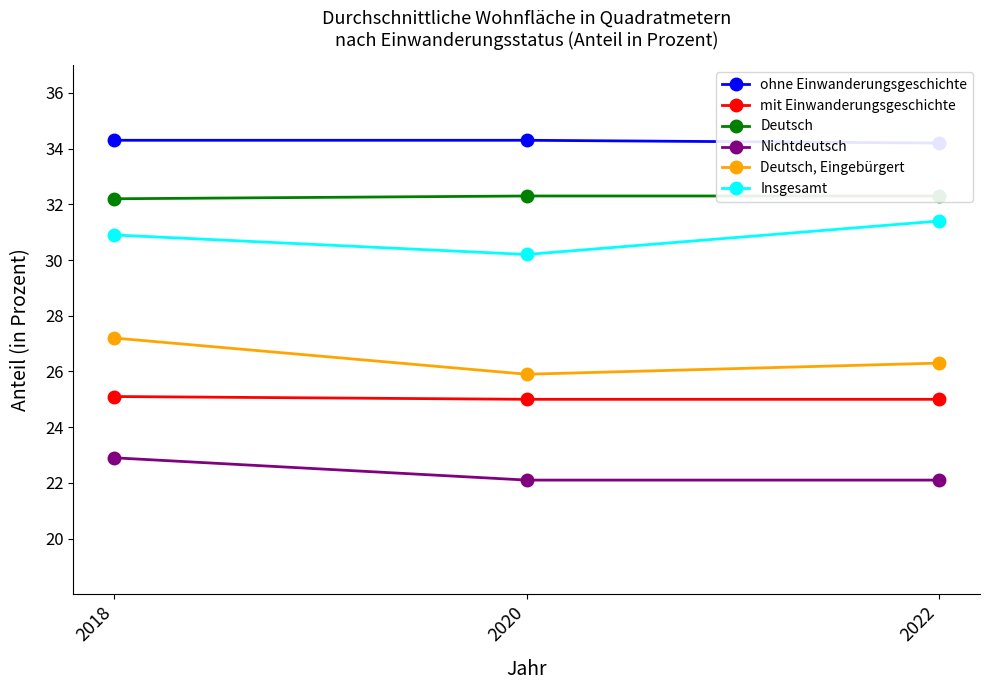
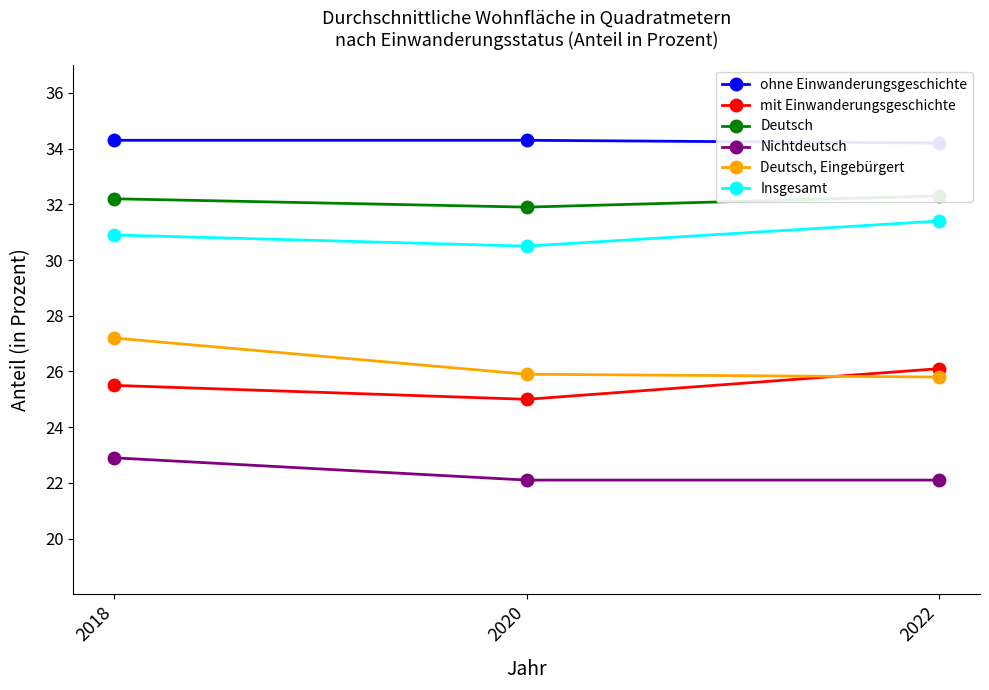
  {
    "ohne Einwanderungsgeschichte": {
      "2018": 34.3,
      "2020": 34.3
    },
    "mit Einwanderungsgeschichte": {
-     "2018": 25.1,
+     "2018": 25.5,
      "2020": 25.0,
-     "2022": 25.0
+     "2022": 26.1
    },
    "Deutsch": {
      "2018": 32.2,
-     "2020": 32.3
+     "2020": 31.9
    },
    "Nichtdeutsch": {
      "2018": 22.9,
      "2020": 22.1,
      "2022": 22.1
    },
    "Deutsch, Eingebürgert": {
      "2018": 27.2,
      "2020": 25.9,
-     "2022": 26.3
+     "2022": 25.8
    },
    "Insgesamt": {
      "2018": 30.9,
-     "2020": 30.2,
+     "2020": 30.5,
      "2022": 31.4
    }
  }
